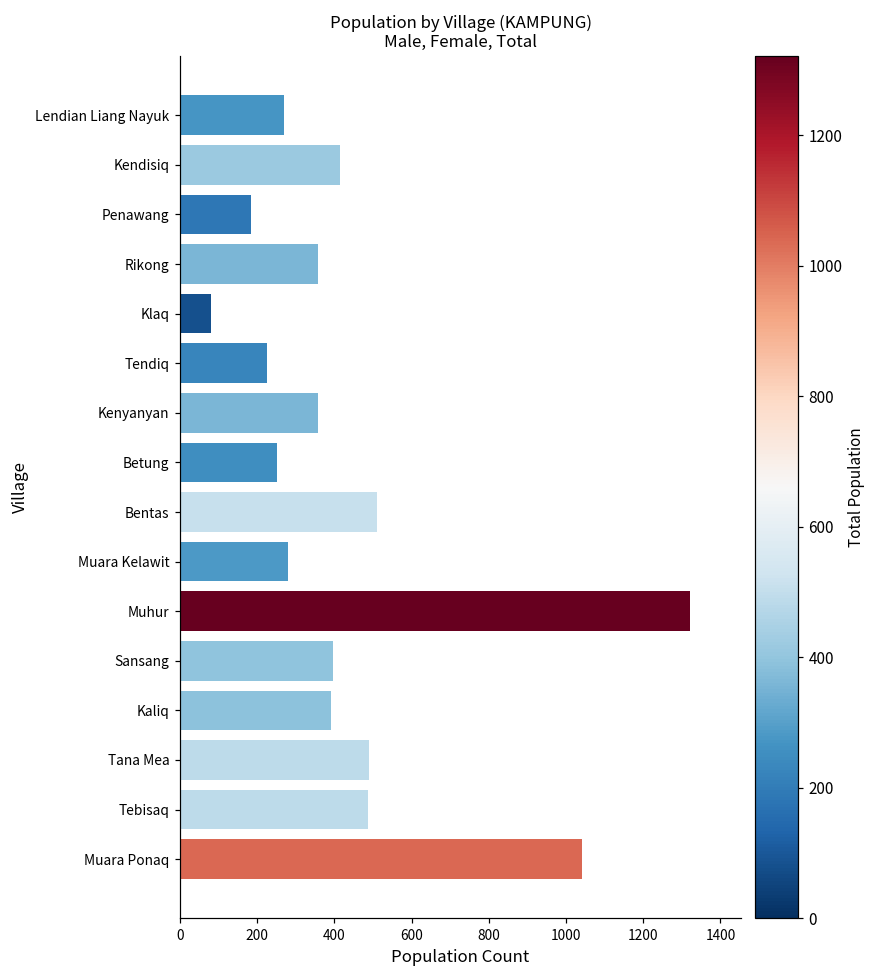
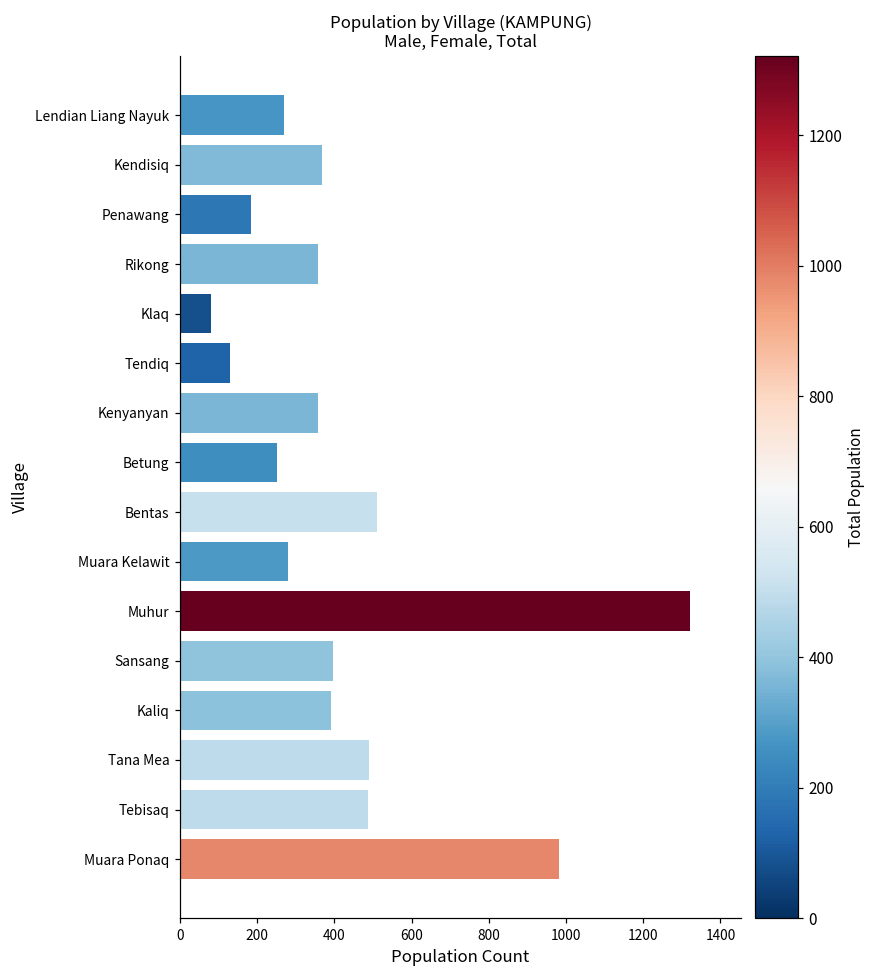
  {
    "Lendian Liang Nayuk": 270,
-   "Kendisiq": 410,
+   "Kendisiq": 370,
    "Penawang": 190,
    "Rikong": 360,
    "Klaq": 80,
-   "Tendiq": 230,
+   "Tendiq": 130,
    "Kenyanyan": 360,
    "Betung": 250,
    "Bentas": 510,
    "Muara Kelawit": 280,
    "Muhur": 1320,
    "Sansang": 400,
    "Kaliq": 390,
    "Tana Mea": 490,
    "Tebisaq": 490,
-   "Muara Ponaq": 1040
+   "Muara Ponaq": 980
  }
